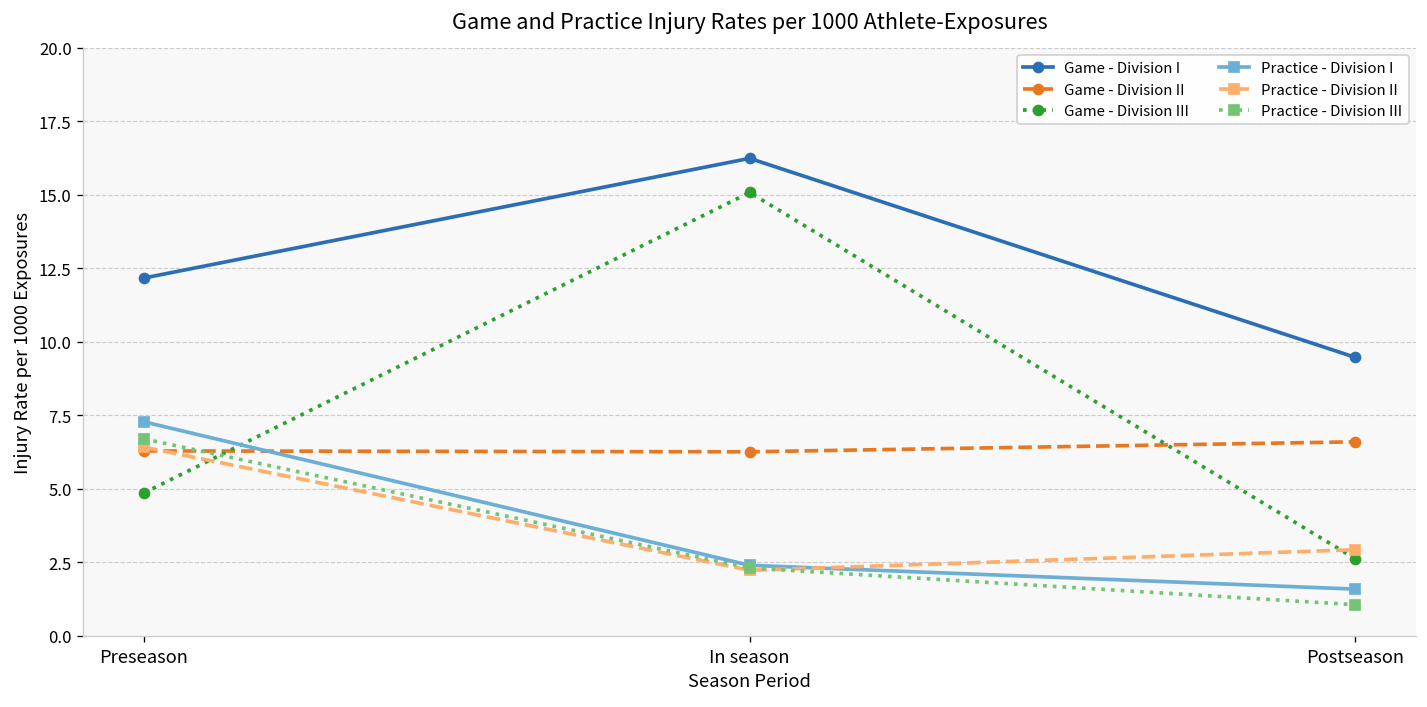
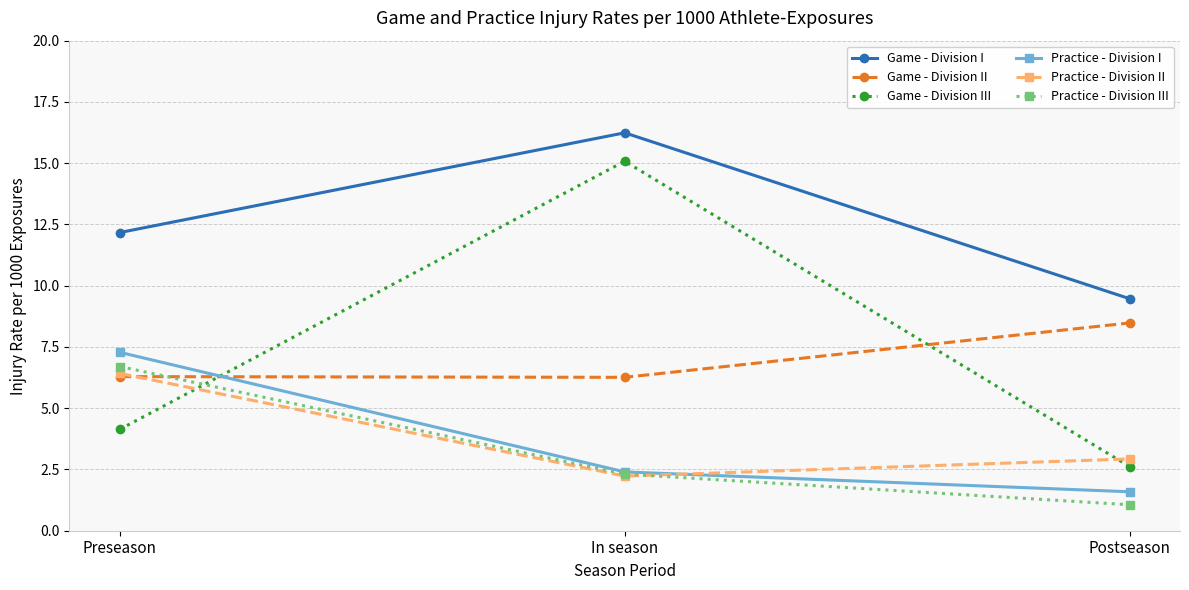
  {
    "Game - Division I": {
      "Preseason": 12.2,
      "In season": 16.2,
      "Postseason": 9.5
    },
    "Game - Division II": {
      "Preseason": 6.3,
      "In season": 6.3,
-     "Postseason": 6.6
+     "Postseason": 8.5
    },
    "Game - Division III": {
-     "Preseason": 4.9,
+     "Preseason": 4.1,
      "In season": 15.1,
      "Postseason": 2.6
    },
    "Practice - Division I": {
      "Preseason": 7.3,
      "Postseason": 1.6
    },
    "Practice - Division II": {
      "Preseason": 6.4,
      "Postseason": 2.9
    },
    "Practice - Division III": {
      "Preseason": 6.7,
      "Postseason": 1.1
    }
  }
